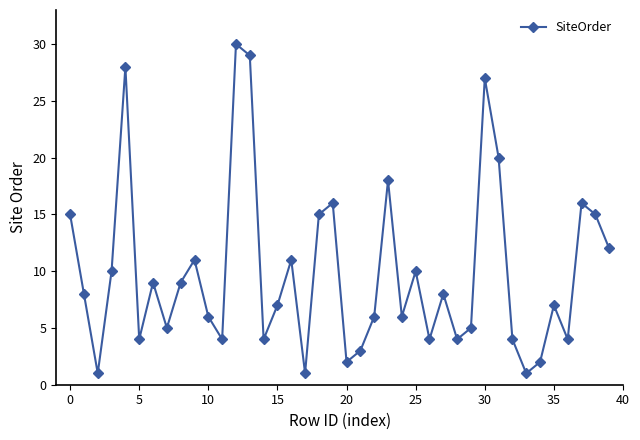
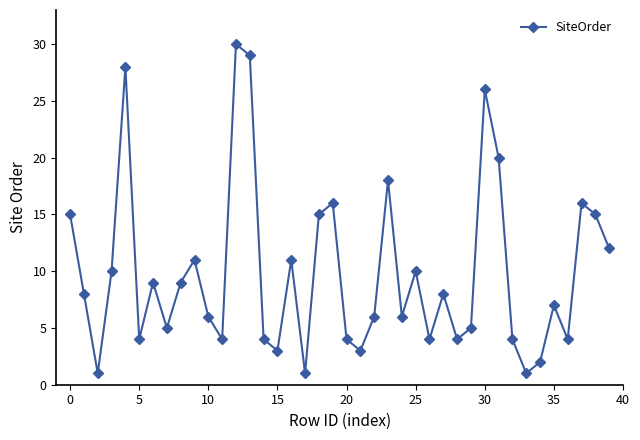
  {
    "0": 15,
    "5": 4,
    "10": 6,
-   "15": 7,
-   "20": 2,
+   "15": 3,
+   "20": 4,
    "25": 10,
-   "30": 27,
+   "30": 26,
    "35": 7
  }
